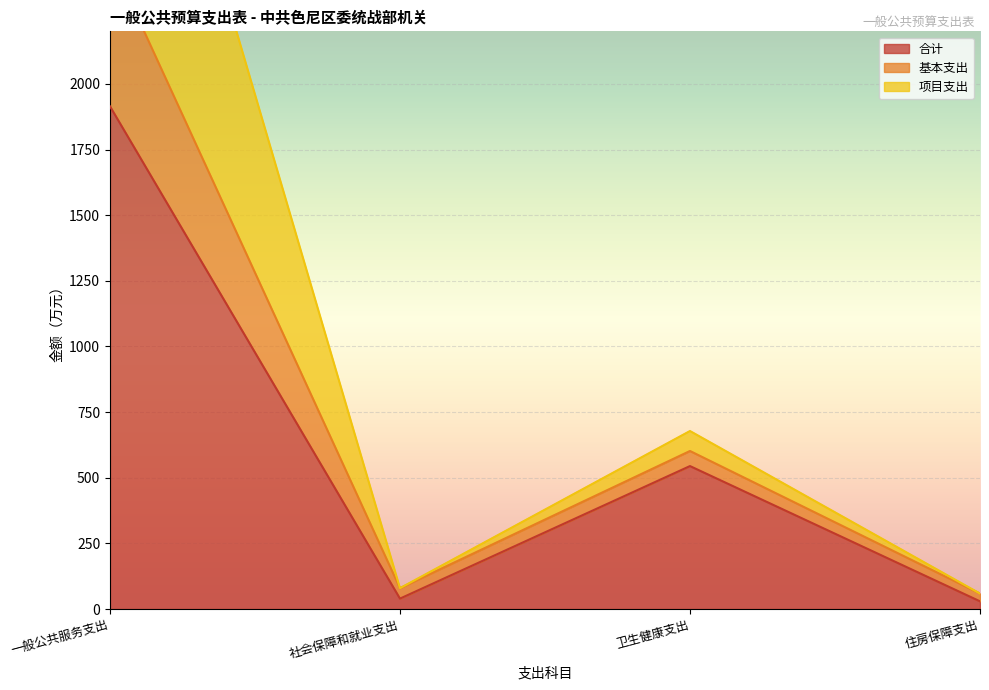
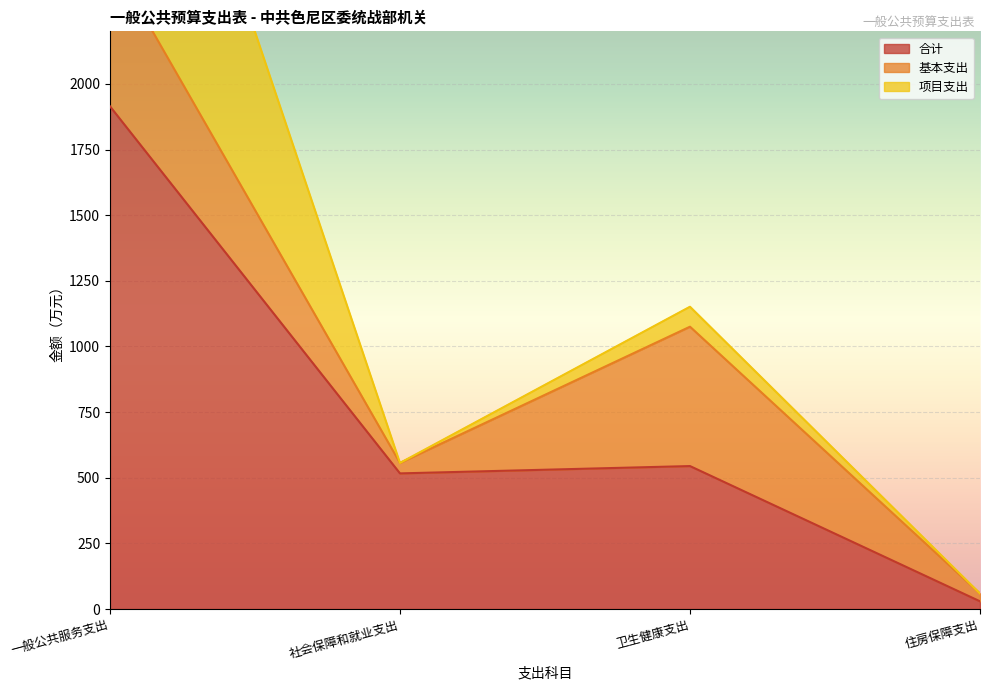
  {
    "合计": {
      "一般公共服务支出": 1910,
-     "社会保障和就业支出": 40,
+     "社会保障和就业支出": 520,
      "卫生健康支出": 540,
      "住房保障支出": 30
    },
    "基本支出": {
-     "卫生健康支出": 60
+     "卫生健康支出": 530
    },
    "项目支出": {
      "卫生健康支出": 80
    }
  }
